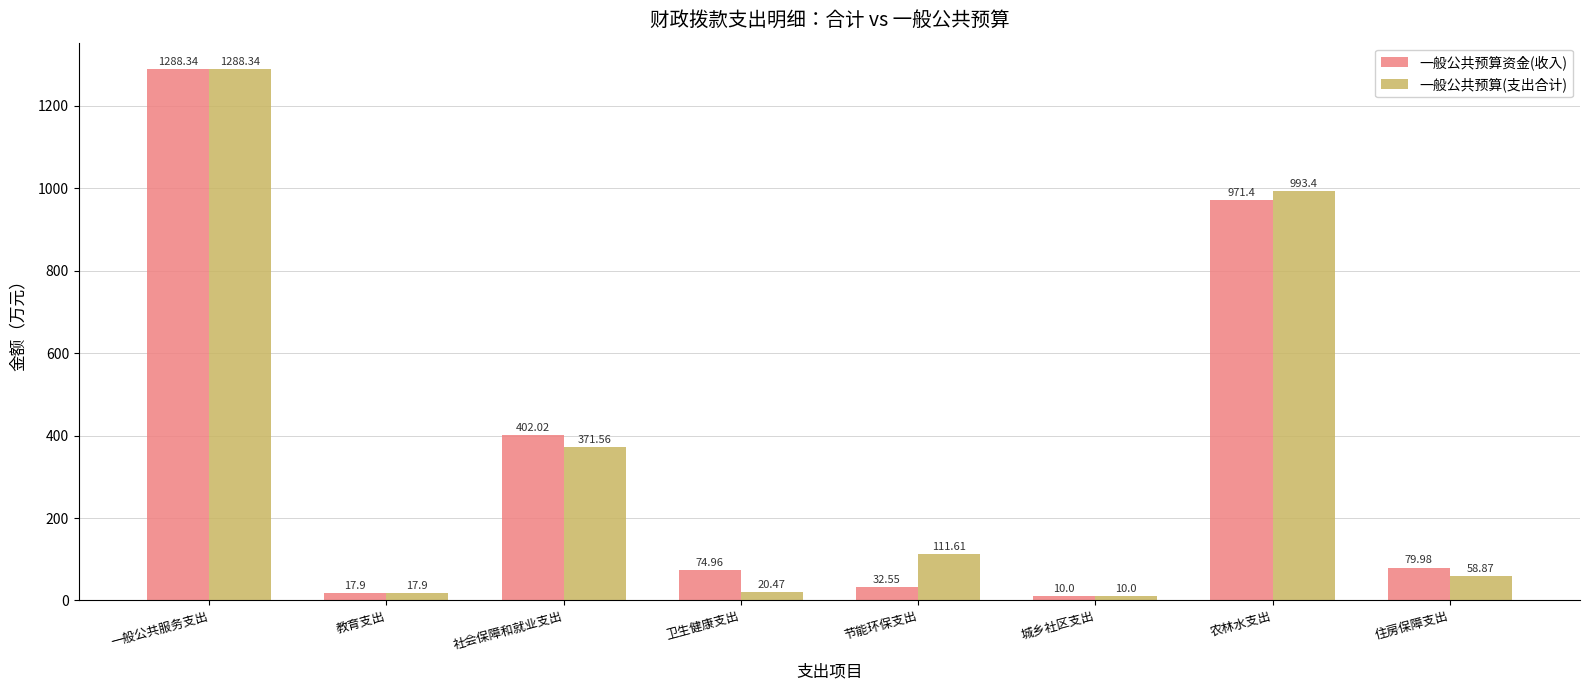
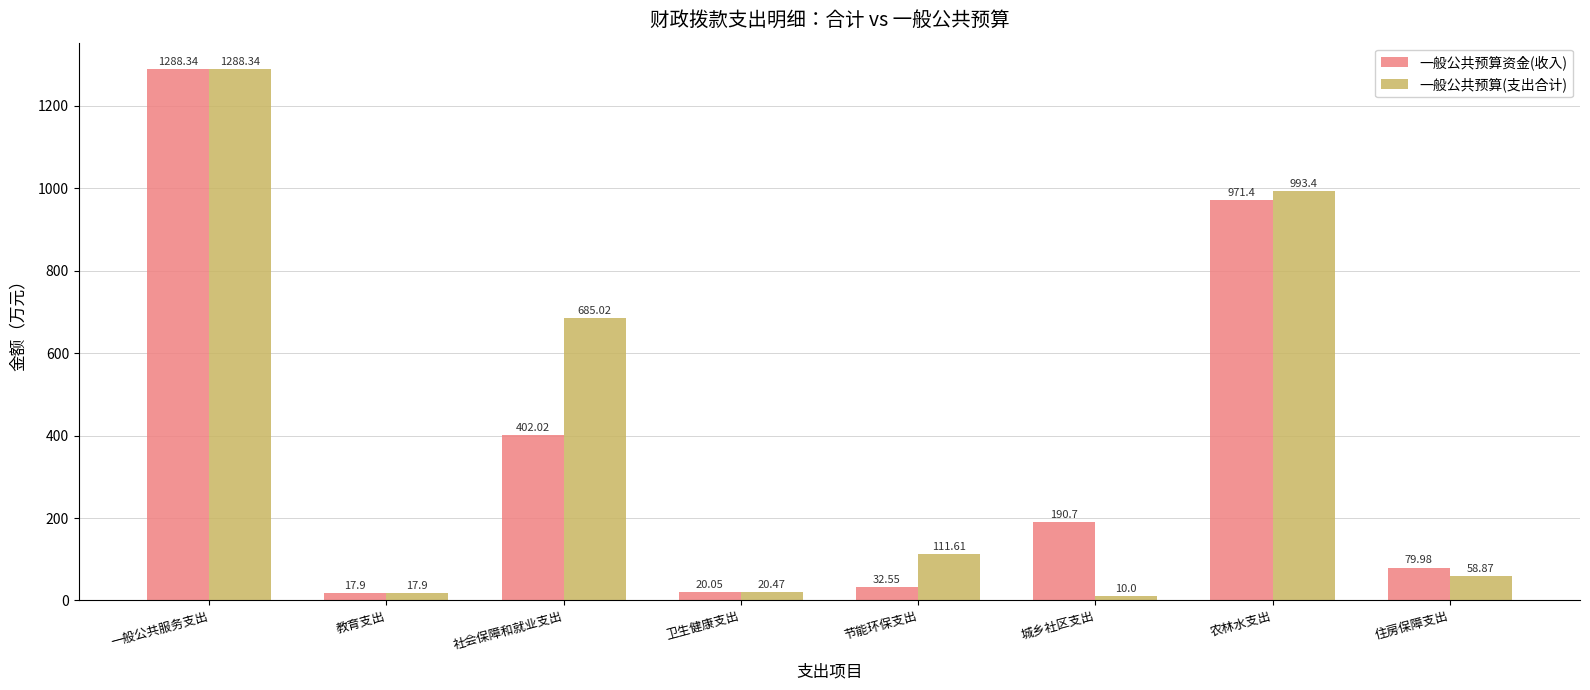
  {
    "一般公共预算资金(收入)": {
      "一般公共服务支出": 1288.34,
      "教育支出": 17.9,
      "社会保障和就业支出": 402.02,
-     "卫生健康支出": 74.96,
+     "卫生健康支出": 20.05,
      "节能环保支出": 32.55,
-     "城乡社区支出": 10.0,
+     "城乡社区支出": 190.7,
      "农林水支出": 971.4,
      "住房保障支出": 79.98
    },
    "一般公共预算(支出合计)": {
      "一般公共服务支出": 1288.34,
      "教育支出": 17.9,
-     "社会保障和就业支出": 371.56,
+     "社会保障和就业支出": 685.02,
      "卫生健康支出": 20.47,
      "节能环保支出": 111.61,
      "城乡社区支出": 10.0,
      "农林水支出": 993.4,
      "住房保障支出": 58.87
    }
  }
